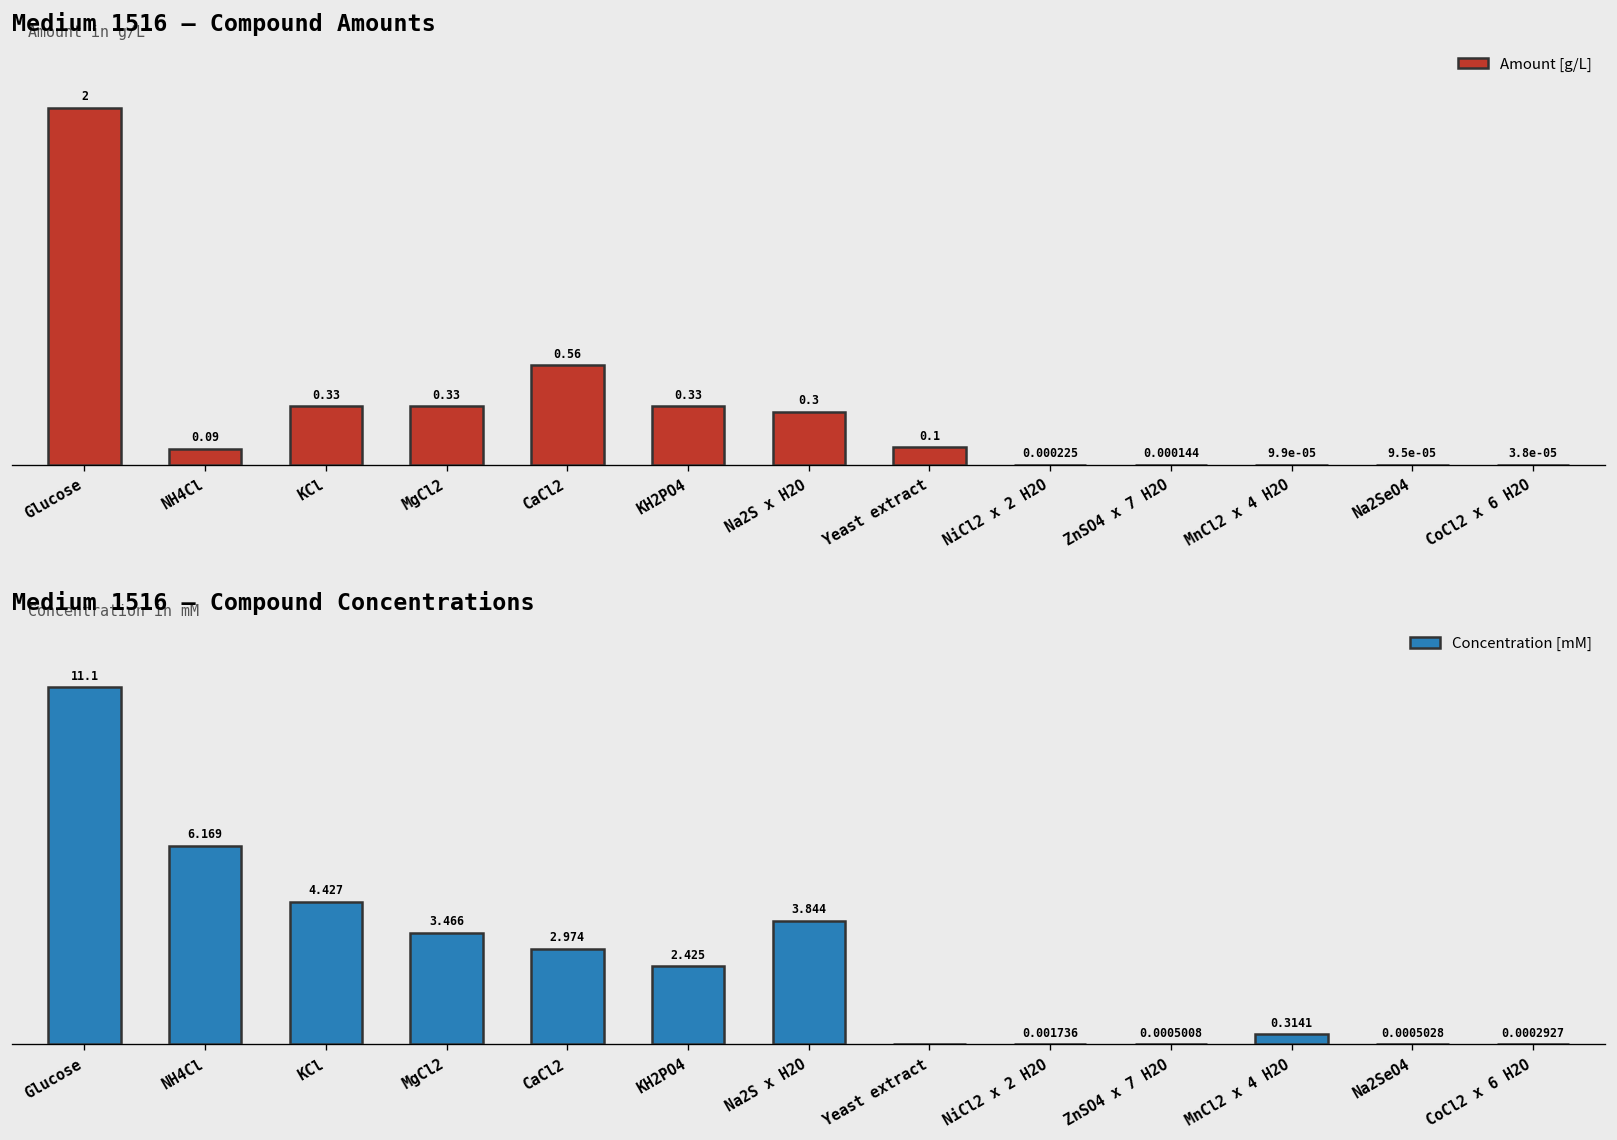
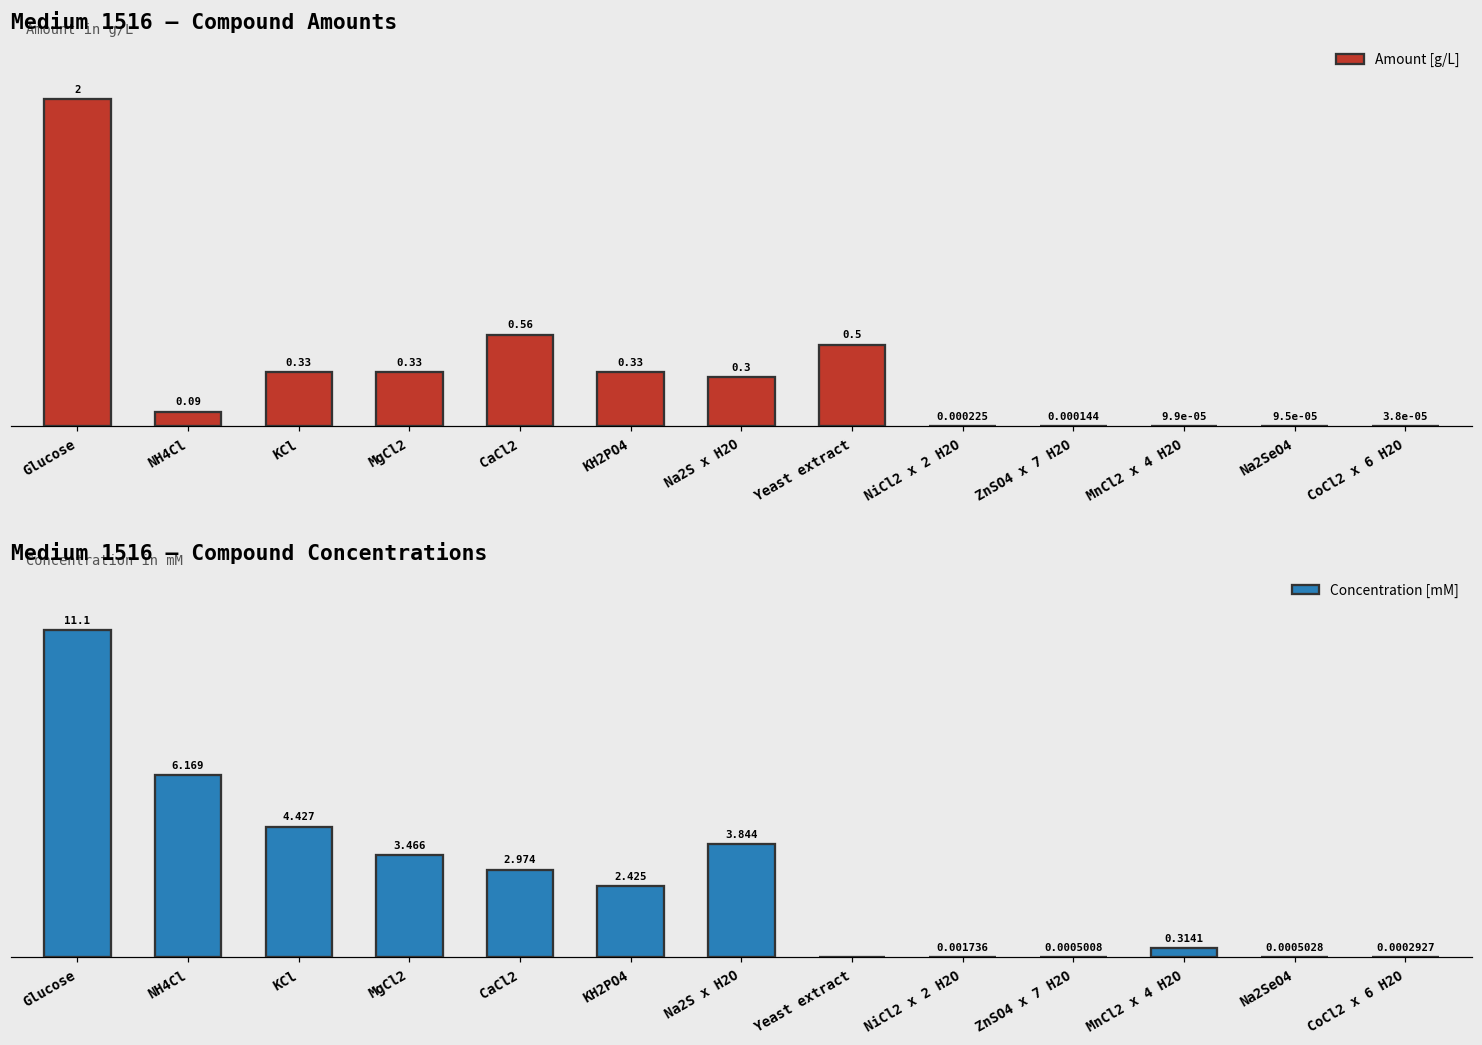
  {
    "Medium 1516 – Compound Amounts": {
      "Glucose": "2",
      "NH4Cl": "0.09",
      "KCl": "0.33",
      "MgCl2": "0.33",
      "CaCl2": "0.56",
      "KH2PO4": "0.33",
      "Na2S x H2O": "0.3",
-     "Yeast extract": "0.1",
+     "Yeast extract": "0.5",
      "NiCl2 x 2 H2O": "0.000225",
      "ZnSO4 x 7 H2O": "0.000144",
      "MnCl2 x 4 H2O": "9.9e-05",
      "Na2SeO4": "9.5e-05",
      "CoCl2 x 6 H2O": "3.8e-05"
    },
    "Medium 1516 – Compound Concentrations": {
      "Glucose": "11.1",
      "NH4Cl": "6.169",
      "KCl": "4.427",
      "MgCl2": "3.466",
      "CaCl2": "2.974",
      "KH2PO4": "2.425",
      "Na2S x H2O": "3.844",
      "NiCl2 x 2 H2O": "0.001736",
      "ZnSO4 x 7 H2O": "0.0005008",
      "MnCl2 x 4 H2O": "0.3141",
      "Na2SeO4": "0.0005028",
      "CoCl2 x 6 H2O": "0.0002927"
    }
  }
